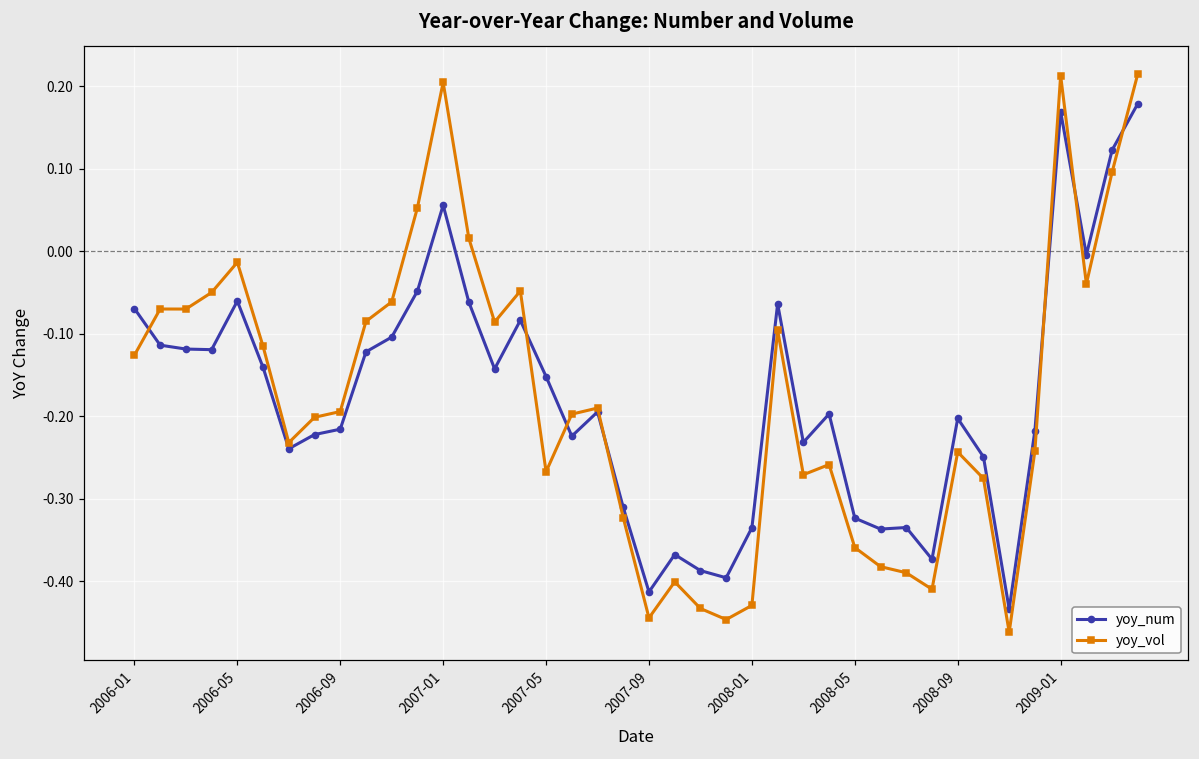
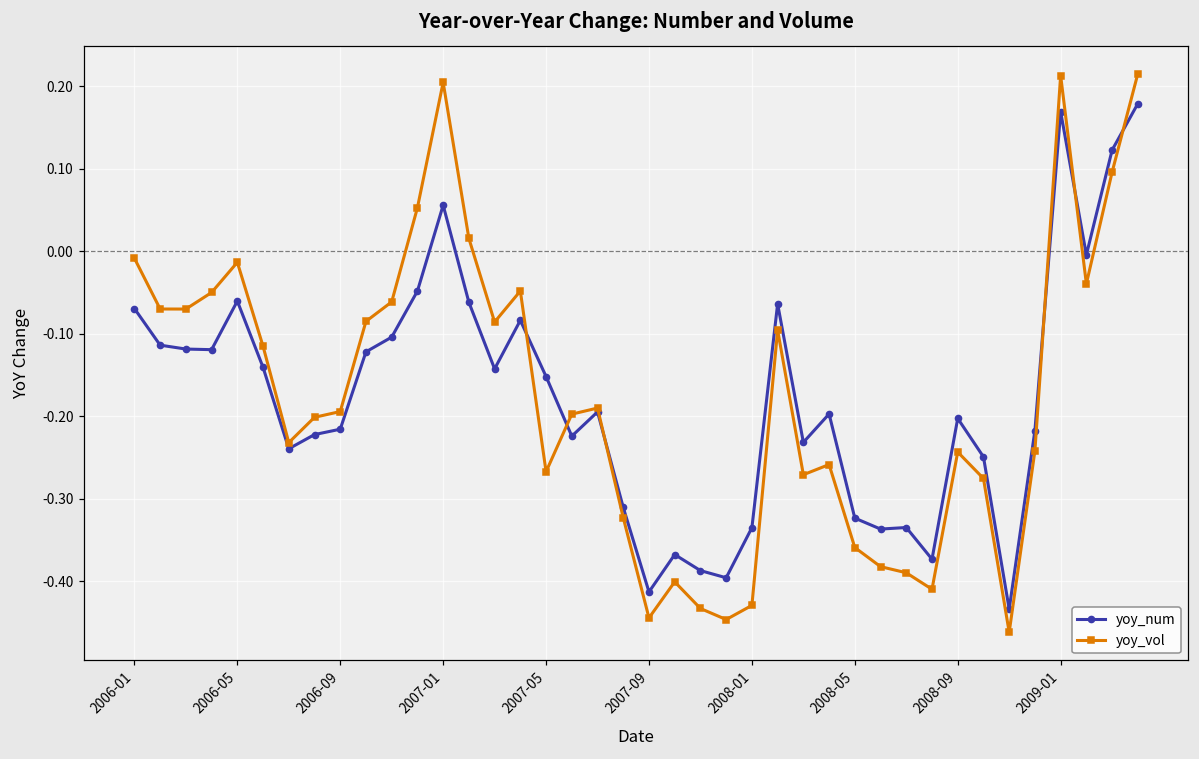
  {
    "yoy_num": {
      "2006-01": -0.07,
      "2006-05": -0.06,
      "2006-09": -0.22,
      "2007-01": 0.06,
      "2007-05": -0.15,
      "2007-09": -0.41,
      "2008-01": -0.34,
      "2008-05": -0.32,
      "2008-09": -0.20,
      "2009-01": 0.17
    },
    "yoy_vol": {
-     "2006-01": -0.13,
+     "2006-01": -0.01,
      "2006-05": -0.01,
      "2006-09": -0.19,
      "2007-01": 0.20,
      "2007-05": -0.27,
      "2007-09": -0.44,
      "2008-01": -0.43,
      "2008-05": -0.36,
      "2008-09": -0.24,
      "2009-01": 0.21
    }
  }
